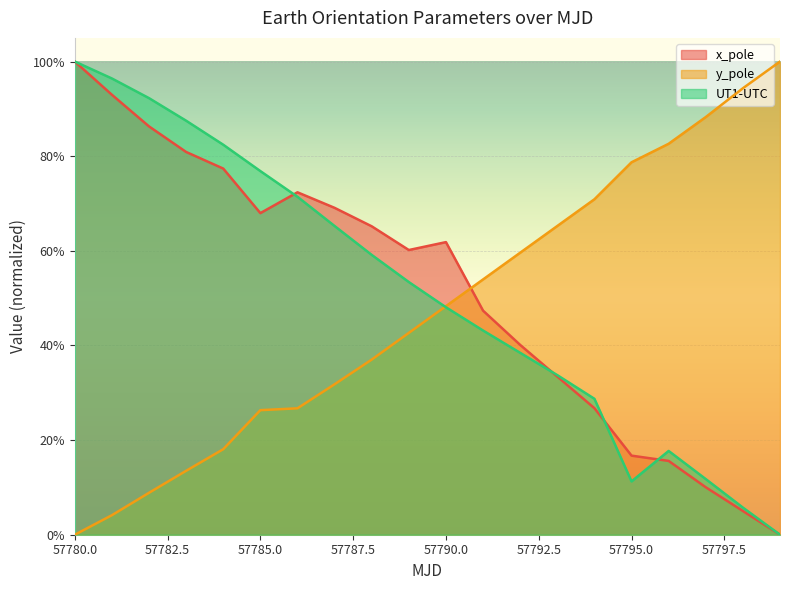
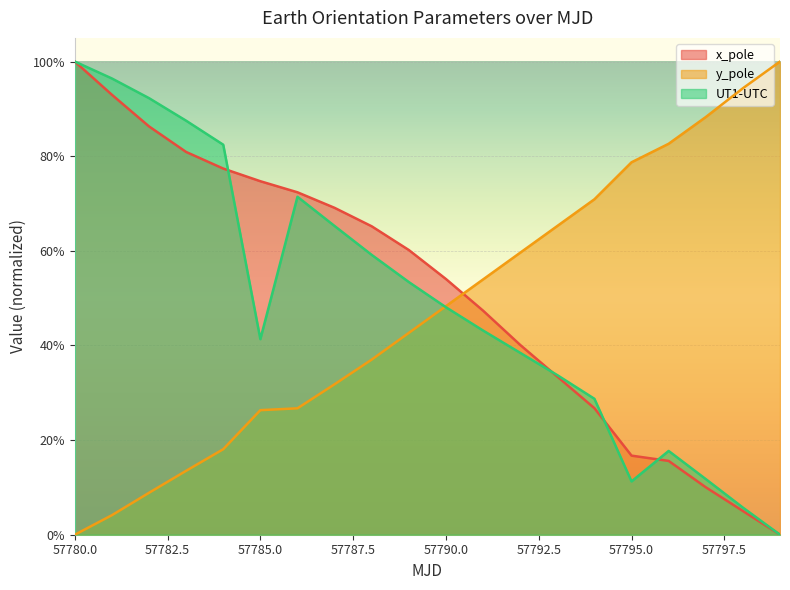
  {
    "x_pole": {
-     "57785.0": "68%",
-     "57790.0": "62%",
+     "57785.0": "75%",
+     "57790.0": "54%",
      "57795.0": "17%"
    },
    "y_pole": {
      "57780.0": "0%",
      "57785.0": "26%",
      "57795.0": "79%"
    },
    "UT1-UTC": {
-     "57785.0": "77%",
+     "57785.0": "41%",
      "57795.0": "11%"
    }
  }
